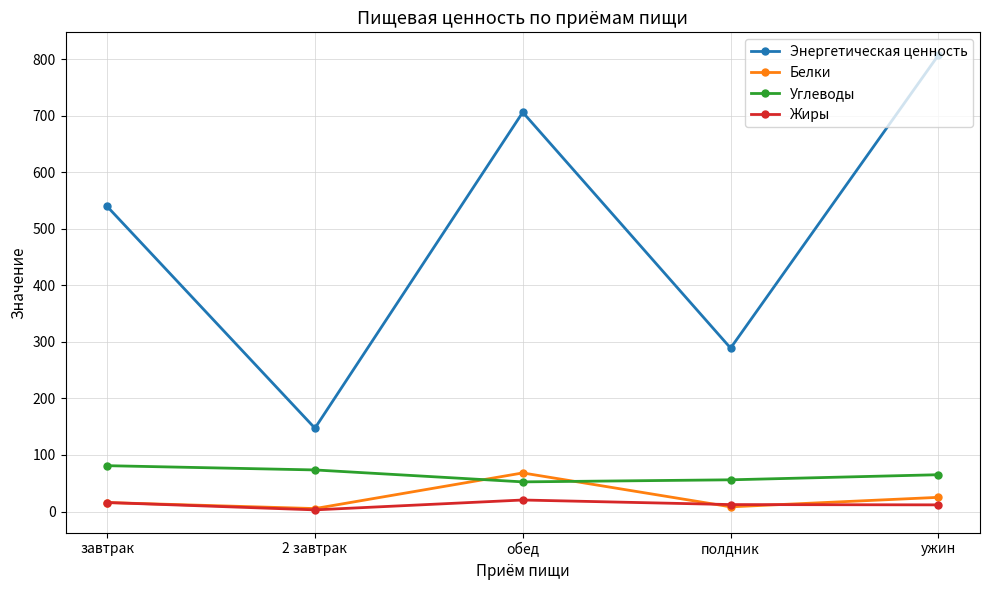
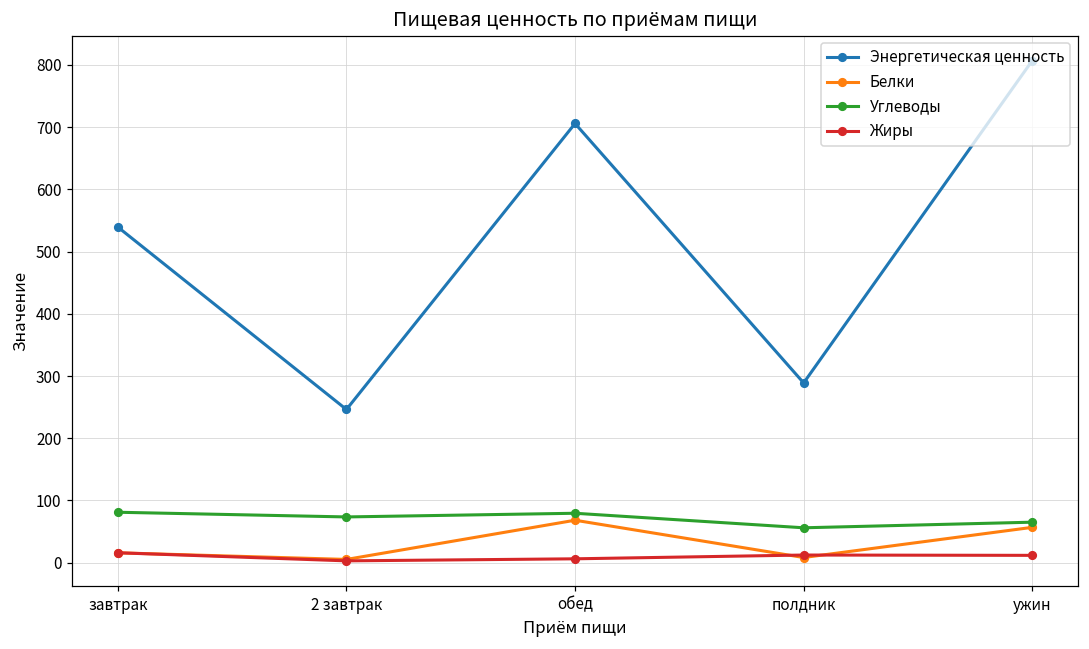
  {
    "Энергетическая ценность": {
      "завтрак": 540,
-     "2 завтрак": 150,
+     "2 завтрак": 250,
      "обед": 710,
      "полдник": 290
    },
    "Белки": {
      "обед": 70,
-     "ужин": 30
+     "ужин": 60
    },
    "Углеводы": {
      "завтрак": 80,
      "2 завтрак": 70,
-     "обед": 50,
+     "обед": 80,
      "полдник": 60,
      "ужин": 70
    },
    "Жиры": {
-     "обед": 20,
+     "обед": 10,
      "ужин": 10
    }
  }
